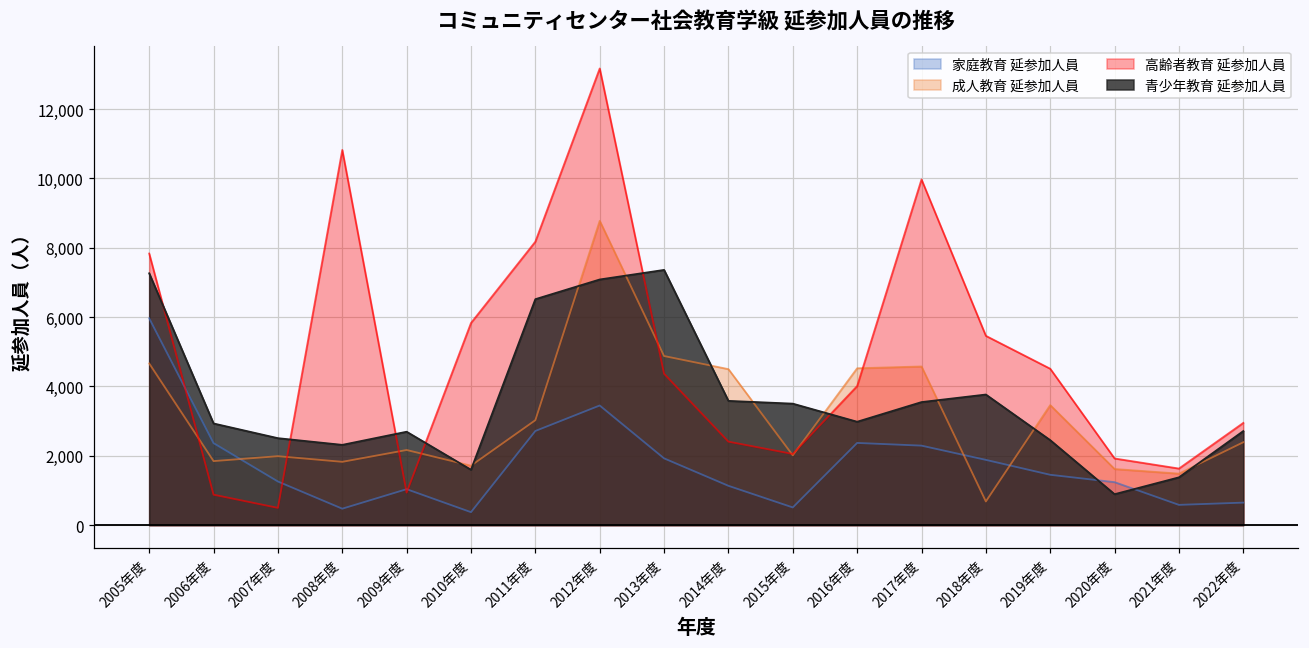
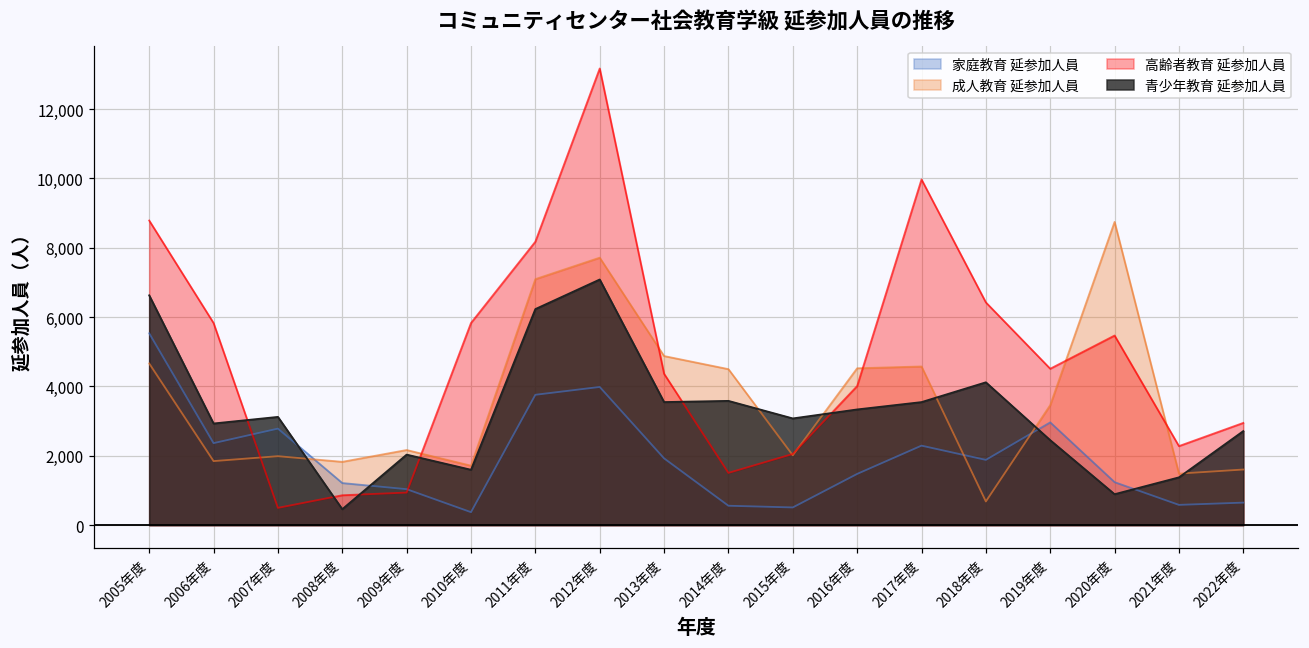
  {
    "家庭教育 延参加人員": {
-     "2005年度": "6,000",
+     "2005年度": "5,500",
      "2006年度": "2,400",
-     "2007年度": "1,300",
-     "2008年度": "500",
+     "2007年度": "2,800",
+     "2008年度": "1,200",
      "2009年度": "1,000",
      "2010年度": "400",
-     "2011年度": "2,700",
-     "2012年度": "3,500",
+     "2011年度": "3,800",
+     "2012年度": "4,000",
      "2013年度": "1,900",
-     "2014年度": "1,100",
+     "2014年度": "600",
      "2015年度": "500",
-     "2016年度": "2,400",
+     "2016年度": "1,500",
      "2017年度": "2,300",
      "2018年度": "1,900",
-     "2019年度": "1,500",
+     "2019年度": "3,000",
      "2020年度": "1,200",
      "2021年度": "600",
      "2022年度": "600"
    },
    "成人教育 延参加人員": {
      "2005年度": "4,700",
      "2006年度": "1,800",
      "2007年度": "2,000",
      "2008年度": "1,800",
      "2009年度": "2,200",
      "2010年度": "1,700",
-     "2011年度": "3,000",
-     "2012年度": "8,800",
+     "2011年度": "7,100",
+     "2012年度": "7,700",
      "2013年度": "4,900",
      "2014年度": "4,500",
      "2016年度": "4,500",
      "2017年度": "4,600",
      "2018年度": "700",
      "2019年度": "3,500",
-     "2020年度": "1,600",
+     "2020年度": "8,700",
      "2021年度": "1,500",
-     "2022年度": "2,400"
+     "2022年度": "1,600"
    },
    "高齢者教育 延参加人員": {
-     "2005年度": "7,800",
-     "2006年度": "900",
+     "2005年度": "8,800",
+     "2006年度": "5,800",
      "2007年度": "500",
-     "2008年度": "10,800",
+     "2008年度": "900",
      "2009年度": "900",
      "2010年度": "5,800",
      "2011年度": "8,200",
      "2012年度": "13,200",
      "2013年度": "4,400",
-     "2014年度": "2,400",
+     "2014年度": "1,500",
      "2016年度": "4,000",
      "2017年度": "10,000",
-     "2018年度": "5,500",
+     "2018年度": "6,400",
      "2019年度": "4,500",
-     "2020年度": "1,900",
-     "2021年度": "1,600",
+     "2020年度": "5,500",
+     "2021年度": "2,300",
      "2022年度": "2,900"
    },
    "青少年教育 延参加人員": {
-     "2005年度": "7,300",
+     "2005年度": "6,600",
      "2006年度": "2,900",
-     "2007年度": "2,500",
-     "2008年度": "2,300",
-     "2009年度": "2,700",
+     "2007年度": "3,100",
+     "2008年度": "500",
+     "2009年度": "2,000",
      "2010年度": "1,600",
-     "2011年度": "6,500",
+     "2011年度": "6,200",
      "2012年度": "7,100",
-     "2013年度": "7,400",
+     "2013年度": "3,600",
      "2014年度": "3,600",
-     "2015年度": "3,500",
-     "2016年度": "3,000",
+     "2015年度": "3,100",
+     "2016年度": "3,300",
      "2017年度": "3,500",
-     "2018年度": "3,800",
+     "2018年度": "4,100",
      "2019年度": "2,500",
      "2020年度": "900",
      "2021年度": "1,400",
      "2022年度": "2,700"
    }
  }
